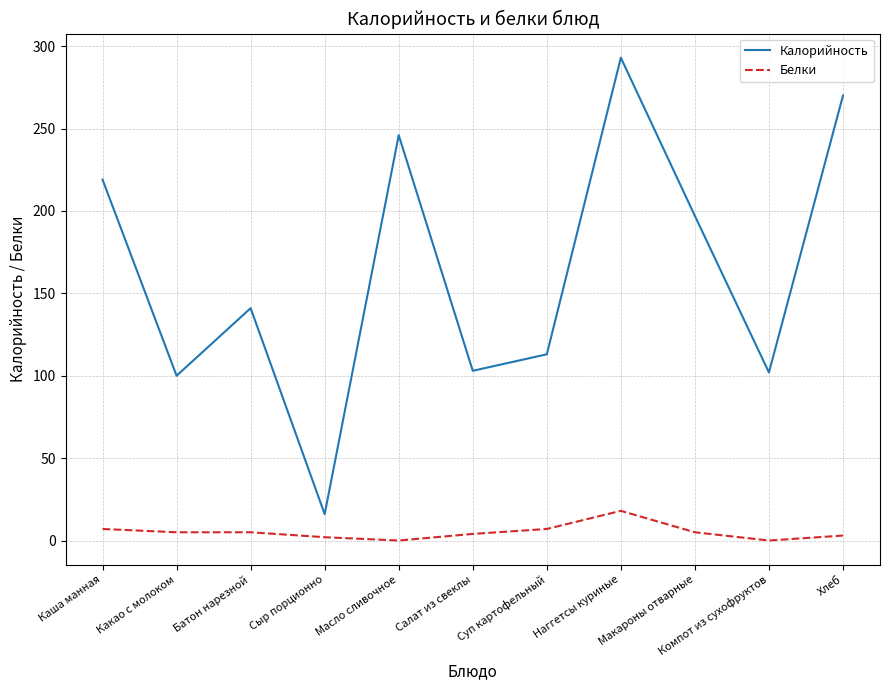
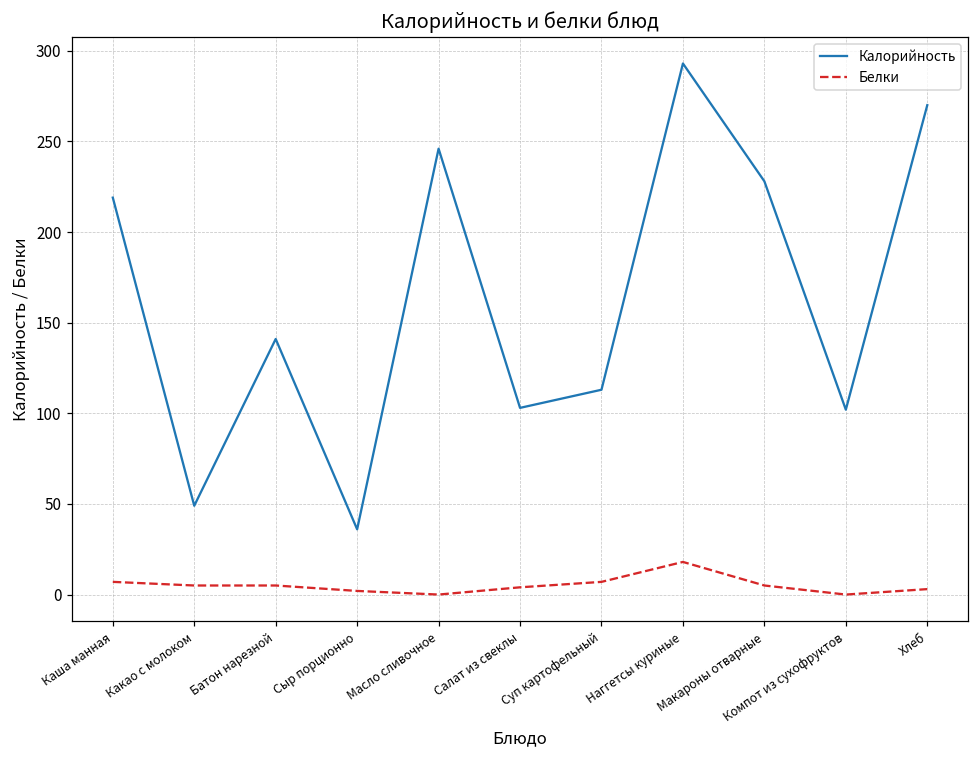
  {
    "Калорийность": {
      "Каша манная": 219,
-     "Какао с молоком": 100,
+     "Какао с молоком": 49,
      "Батон нарезной": 141,
-     "Сыр порционно": 16,
+     "Сыр порционно": 36,
      "Масло сливочное": 246,
      "Салат из свеклы": 103,
      "Суп картофельный": 113,
      "Наггетсы куриные": 293,
-     "Макароны отварные": 197,
+     "Макароны отварные": 228,
      "Компот из сухофруктов": 102,
      "Хлеб": 270
    },
    "Белки": {
      "Каша манная": 7,
      "Какао с молоком": 5,
      "Батон нарезной": 5,
      "Сыр порционно": 2,
      "Масло сливочное": 0,
      "Салат из свеклы": 4,
      "Суп картофельный": 7,
      "Наггетсы куриные": 18,
      "Макароны отварные": 5,
      "Компот из сухофруктов": 0,
      "Хлеб": 3
    }
  }
